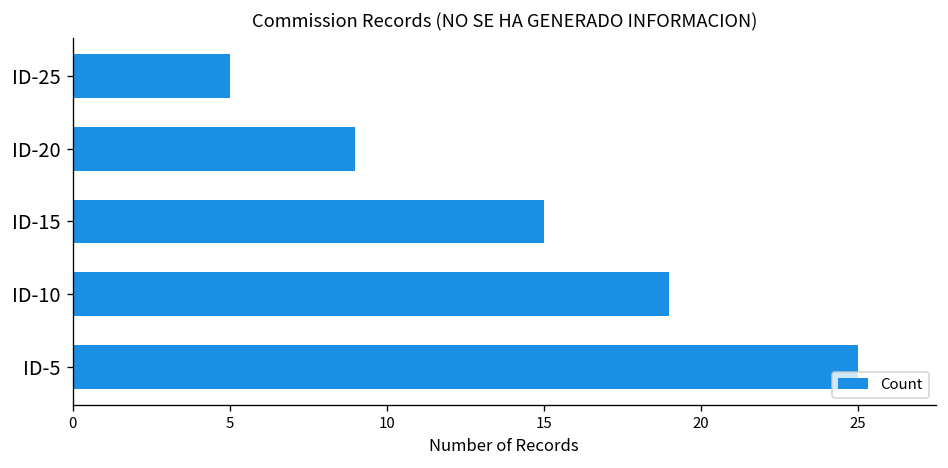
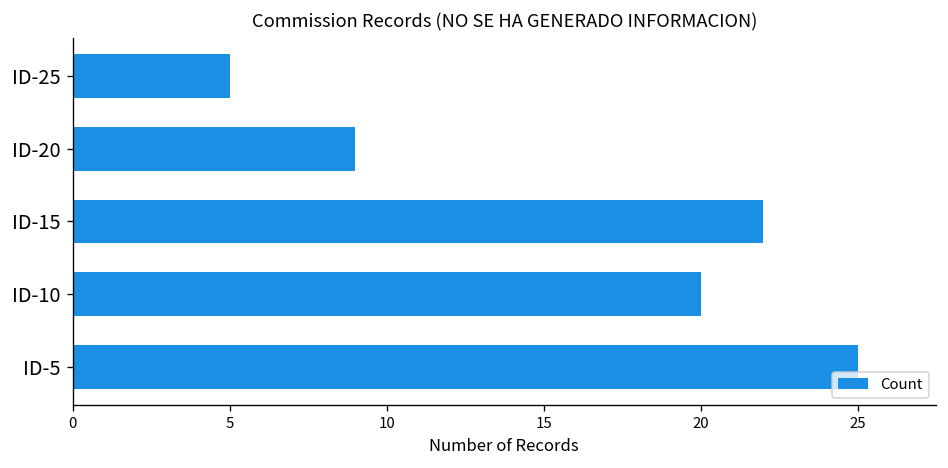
  {
    "ID-25": 5,
    "ID-20": 9,
-   "ID-15": 15,
-   "ID-10": 19,
+   "ID-15": 22,
+   "ID-10": 20,
    "ID-5": 25
  }
